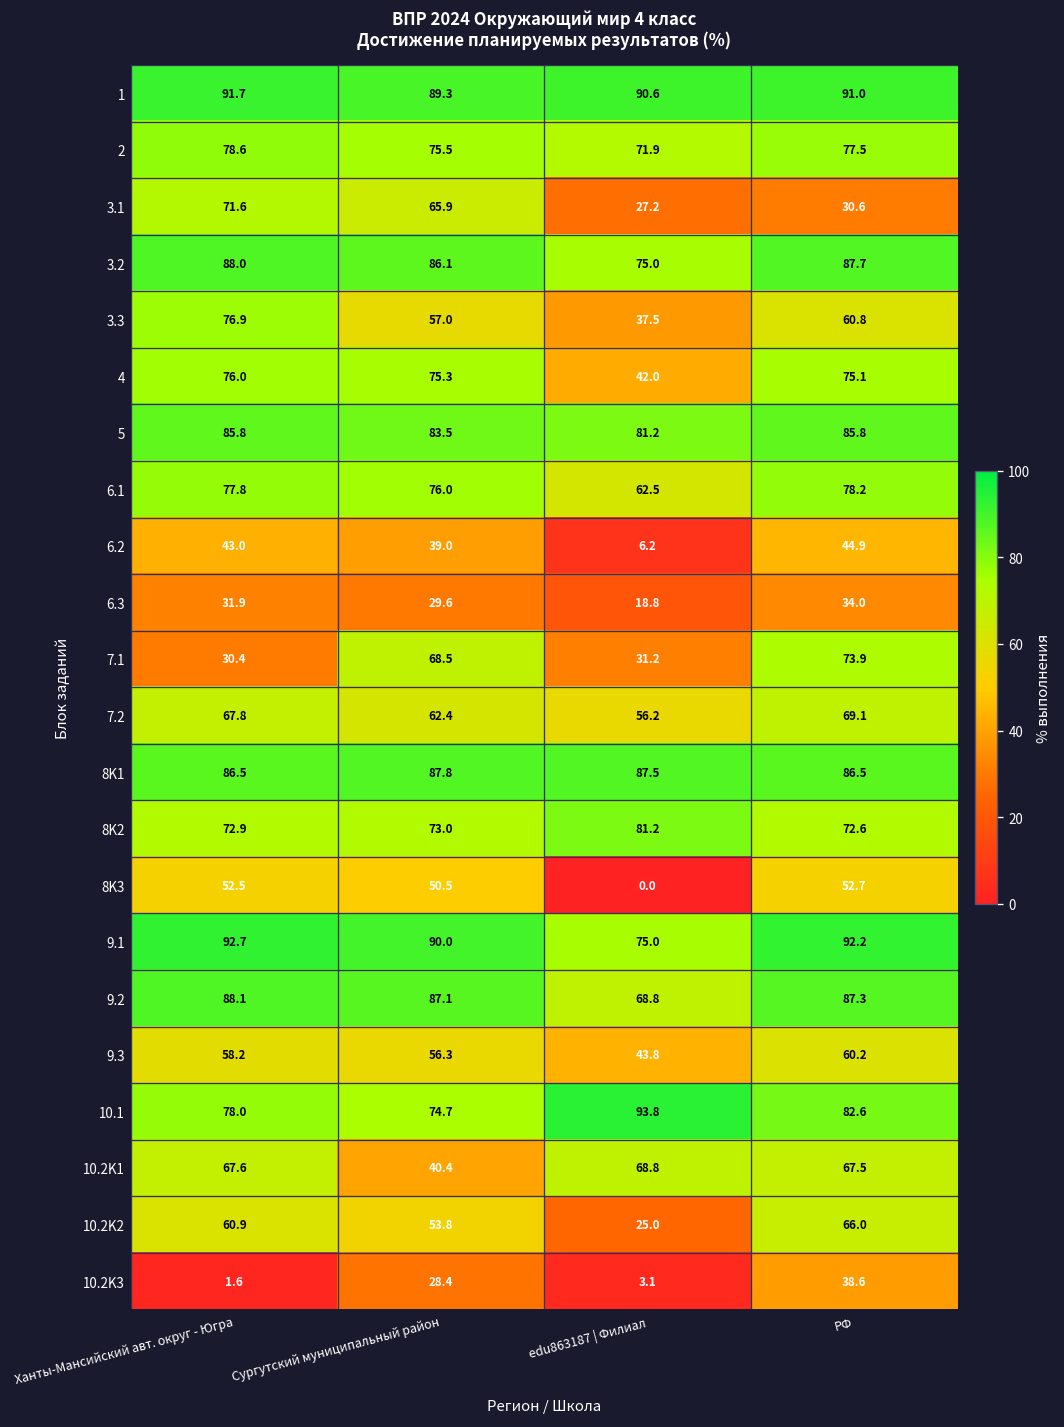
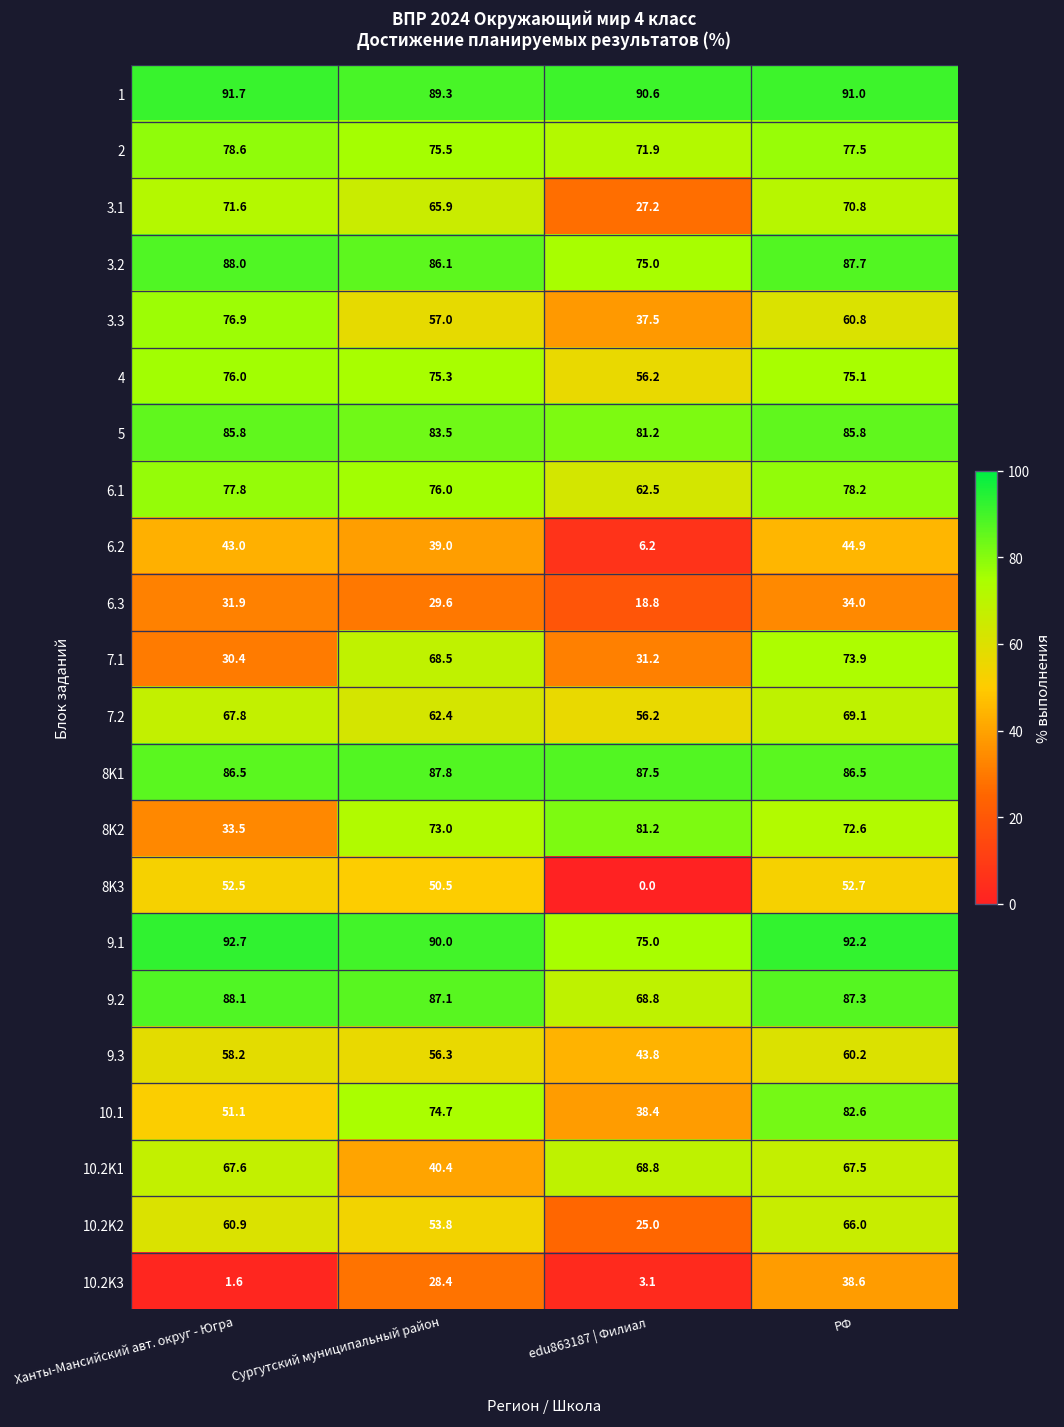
  {
    "1": {
      "Ханты-Мансийский авт. округ - Югра": 91.7,
      "Сургутский муниципальный район": 89.3,
      "edu863187 | Филиал": 90.6,
      "РФ": 91.0
    },
    "2": {
      "Ханты-Мансийский авт. округ - Югра": 78.6,
      "Сургутский муниципальный район": 75.5,
      "edu863187 | Филиал": 71.9,
      "РФ": 77.5
    },
    "3.1": {
      "Ханты-Мансийский авт. округ - Югра": 71.6,
      "Сургутский муниципальный район": 65.9,
      "edu863187 | Филиал": 27.2,
-     "РФ": 30.6
+     "РФ": 70.8
    },
    "3.2": {
      "Ханты-Мансийский авт. округ - Югра": 88.0,
      "Сургутский муниципальный район": 86.1,
      "edu863187 | Филиал": 75.0,
      "РФ": 87.7
    },
    "3.3": {
      "Ханты-Мансийский авт. округ - Югра": 76.9,
      "Сургутский муниципальный район": 57.0,
      "edu863187 | Филиал": 37.5,
      "РФ": 60.8
    },
    "4": {
      "Ханты-Мансийский авт. округ - Югра": 76.0,
      "Сургутский муниципальный район": 75.3,
-     "edu863187 | Филиал": 42.0,
+     "edu863187 | Филиал": 56.2,
      "РФ": 75.1
    },
    "5": {
      "Ханты-Мансийский авт. округ - Югра": 85.8,
      "Сургутский муниципальный район": 83.5,
      "edu863187 | Филиал": 81.2,
      "РФ": 85.8
    },
    "6.1": {
      "Ханты-Мансийский авт. округ - Югра": 77.8,
      "Сургутский муниципальный район": 76.0,
      "edu863187 | Филиал": 62.5,
      "РФ": 78.2
    },
    "6.2": {
      "Ханты-Мансийский авт. округ - Югра": 43.0,
      "Сургутский муниципальный район": 39.0,
      "edu863187 | Филиал": 6.2,
      "РФ": 44.9
    },
    "6.3": {
      "Ханты-Мансийский авт. округ - Югра": 31.9,
      "Сургутский муниципальный район": 29.6,
      "edu863187 | Филиал": 18.8,
      "РФ": 34.0
    },
    "7.1": {
      "Ханты-Мансийский авт. округ - Югра": 30.4,
      "Сургутский муниципальный район": 68.5,
      "edu863187 | Филиал": 31.2,
      "РФ": 73.9
    },
    "7.2": {
      "Ханты-Мансийский авт. округ - Югра": 67.8,
      "Сургутский муниципальный район": 62.4,
      "edu863187 | Филиал": 56.2,
      "РФ": 69.1
    },
    "8K1": {
      "Ханты-Мансийский авт. округ - Югра": 86.5,
      "Сургутский муниципальный район": 87.8,
      "edu863187 | Филиал": 87.5,
      "РФ": 86.5
    },
    "8K2": {
-     "Ханты-Мансийский авт. округ - Югра": 72.9,
+     "Ханты-Мансийский авт. округ - Югра": 33.5,
      "Сургутский муниципальный район": 73.0,
      "edu863187 | Филиал": 81.2,
      "РФ": 72.6
    },
    "8K3": {
      "Ханты-Мансийский авт. округ - Югра": 52.5,
      "Сургутский муниципальный район": 50.5,
      "edu863187 | Филиал": 0.0,
      "РФ": 52.7
    },
    "9.1": {
      "Ханты-Мансийский авт. округ - Югра": 92.7,
      "Сургутский муниципальный район": 90.0,
      "edu863187 | Филиал": 75.0,
      "РФ": 92.2
    },
    "9.2": {
      "Ханты-Мансийский авт. округ - Югра": 88.1,
      "Сургутский муниципальный район": 87.1,
      "edu863187 | Филиал": 68.8,
      "РФ": 87.3
    },
    "9.3": {
      "Ханты-Мансийский авт. округ - Югра": 58.2,
      "Сургутский муниципальный район": 56.3,
      "edu863187 | Филиал": 43.8,
      "РФ": 60.2
    },
    "10.1": {
-     "Ханты-Мансийский авт. округ - Югра": 78.0,
+     "Ханты-Мансийский авт. округ - Югра": 51.1,
      "Сургутский муниципальный район": 74.7,
-     "edu863187 | Филиал": 93.8,
+     "edu863187 | Филиал": 38.4,
      "РФ": 82.6
    },
    "10.2K1": {
      "Ханты-Мансийский авт. округ - Югра": 67.6,
      "Сургутский муниципальный район": 40.4,
      "edu863187 | Филиал": 68.8,
      "РФ": 67.5
    },
    "10.2K2": {
      "Ханты-Мансийский авт. округ - Югра": 60.9,
      "Сургутский муниципальный район": 53.8,
      "edu863187 | Филиал": 25.0,
      "РФ": 66.0
    },
    "10.2K3": {
      "Ханты-Мансийский авт. округ - Югра": 1.6,
      "Сургутский муниципальный район": 28.4,
      "edu863187 | Филиал": 3.1,
      "РФ": 38.6
    }
  }
